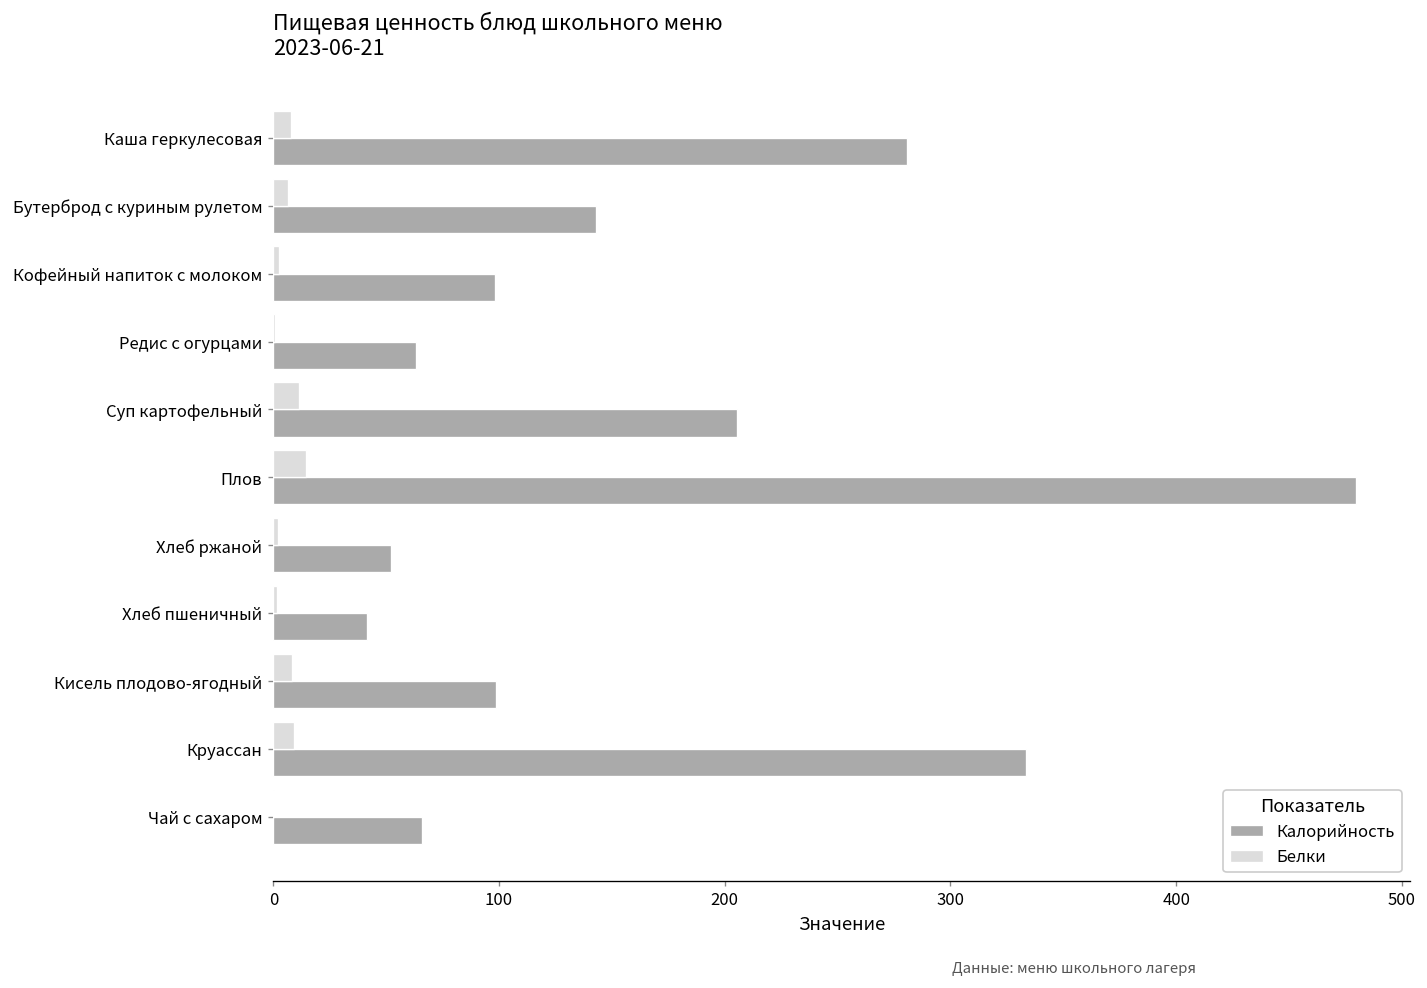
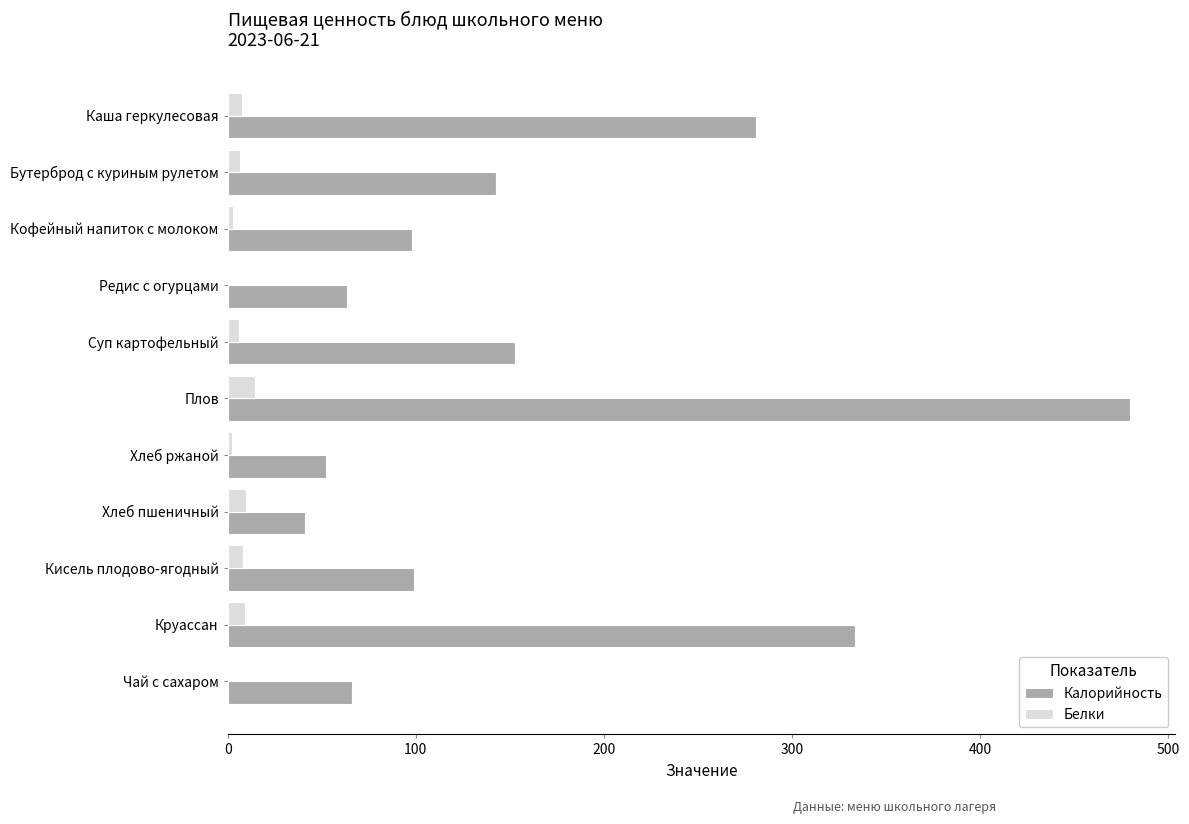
  {
    "Калорийность": {
      "Каша геркулесовая": 281,
      "Бутерброд с куриным рулетом": 143,
      "Кофейный напиток с молоком": 98,
      "Редис с огурцами": 63,
-     "Суп картофельный": 205,
+     "Суп картофельный": 153,
      "Плов": 480,
      "Хлеб ржаной": 52,
      "Хлеб пшеничный": 41,
      "Кисель плодово-ягодный": 99,
      "Круассан": 333,
      "Чай с сахаром": 66
    },
    "Белки": {
      "Каша геркулесовая": 8,
      "Бутерброд с куриным рулетом": 6,
      "Кофейный напиток с молоком": 3,
-     "Суп картофельный": 11,
+     "Суп картофельный": 6,
      "Плов": 15,
      "Хлеб ржаной": 2,
-     "Хлеб пшеничный": 2,
+     "Хлеб пшеничный": 10,
      "Кисель плодово-ягодный": 8,
      "Круассан": 9
    }
  }
